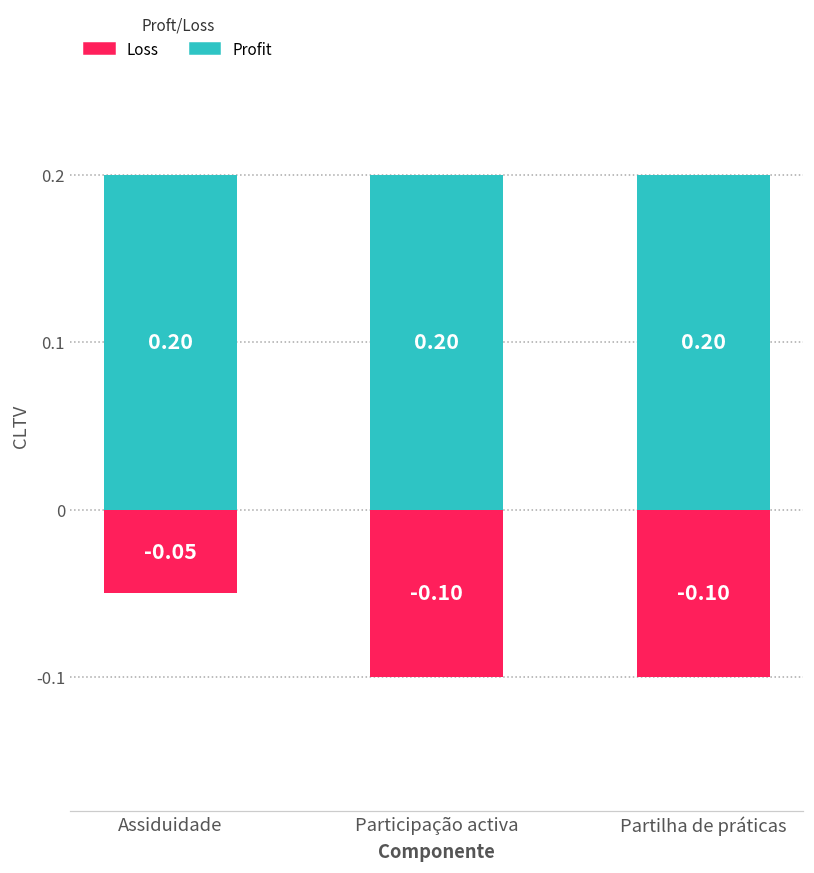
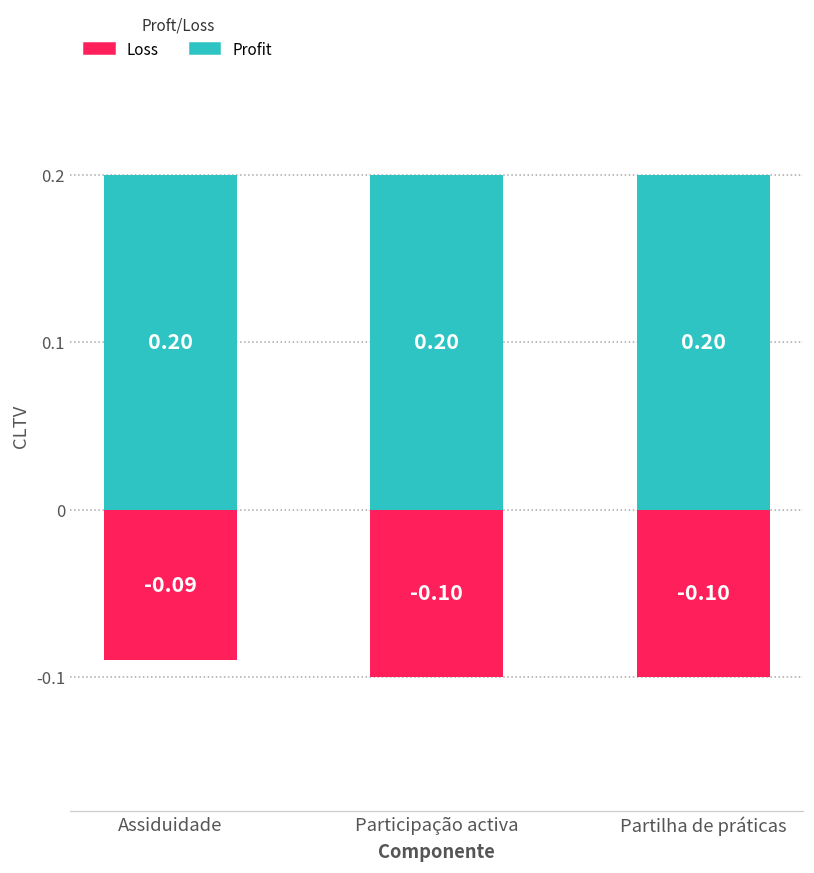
  {
    "Loss": {
-     "Assiduidade": -0.05,
+     "Assiduidade": -0.09,
      "Participação activa": -0.10,
      "Partilha de práticas": -0.10
    },
    "Profit": {
      "Assiduidade": 0.20,
      "Participação activa": 0.20,
      "Partilha de práticas": 0.20
    }
  }
